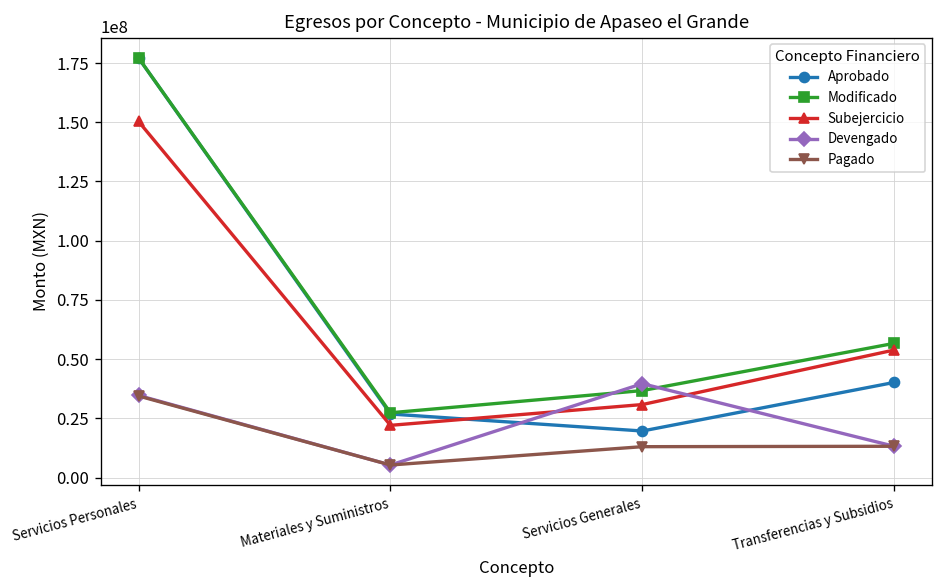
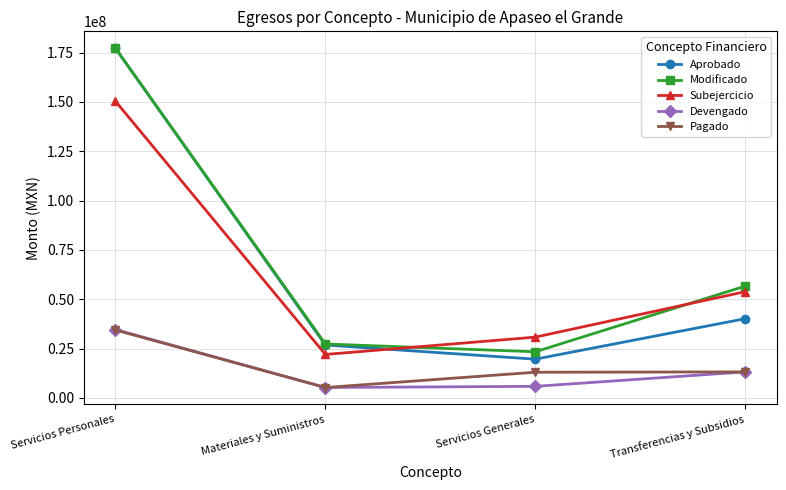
  {
    "Aprobado": {
      "Servicios Generales": 20000000,
      "Transferencias y Subsidios": 40000000
    },
    "Modificado": {
-     "Servicios Generales": 37000000,
+     "Servicios Generales": 23000000,
      "Transferencias y Subsidios": 57000000
    },
    "Subejercicio": {
      "Servicios Personales": 150000000,
      "Materiales y Suministros": 22000000,
      "Servicios Generales": 31000000,
      "Transferencias y Subsidios": 54000000
    },
    "Devengado": {
-     "Servicios Generales": 40000000
+     "Servicios Generales": 6000000
    },
    "Pagado": {
      "Servicios Generales": 13000000
    }
  }
